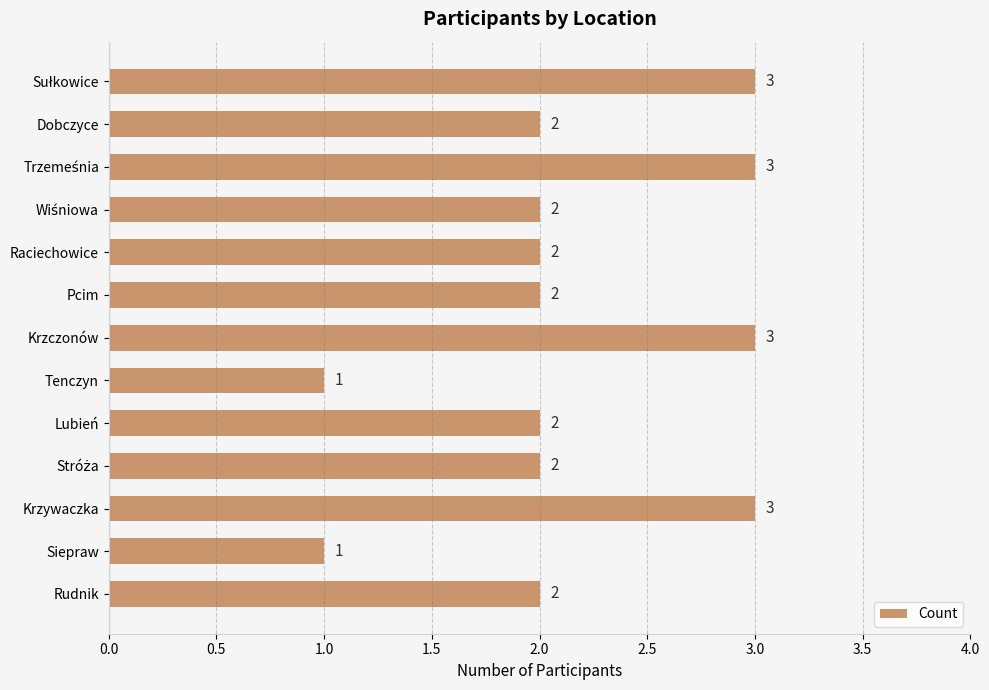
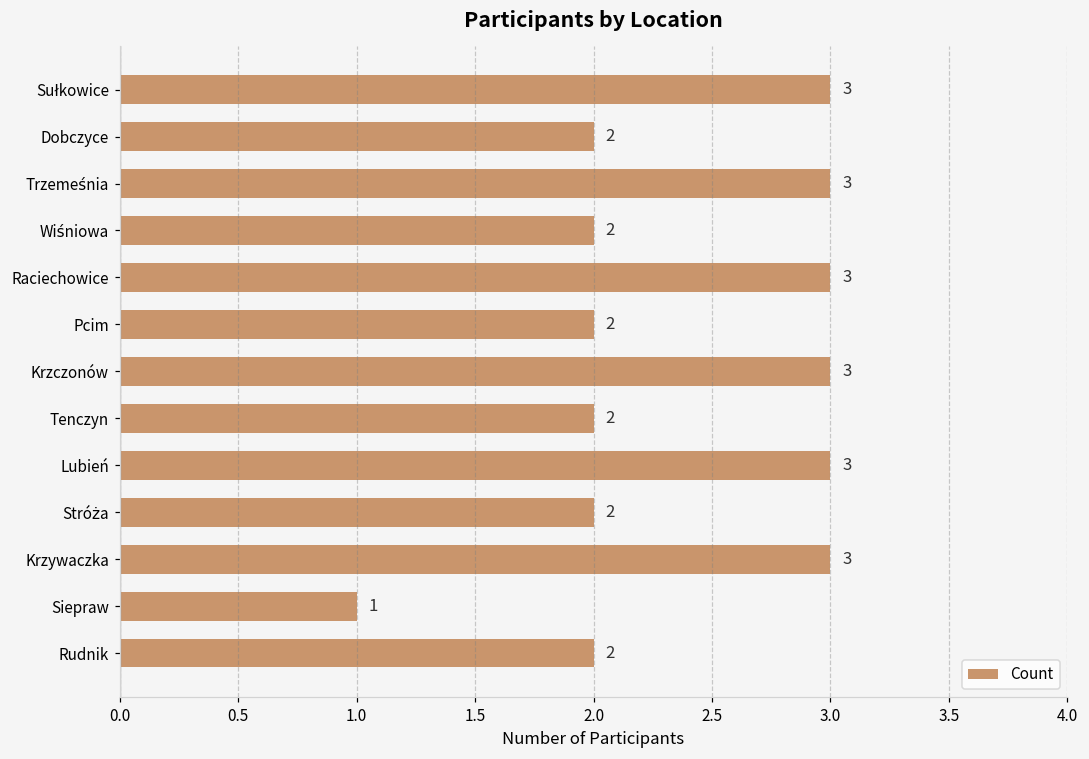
  {
    "Sułkowice": 3,
    "Dobczyce": 2,
    "Trzemeśnia": 3,
    "Wiśniowa": 2,
-   "Raciechowice": 2,
+   "Raciechowice": 3,
    "Pcim": 2,
    "Krzczonów": 3,
-   "Tenczyn": 1,
-   "Lubień": 2,
+   "Tenczyn": 2,
+   "Lubień": 3,
    "Stróża": 2,
    "Krzywaczka": 3,
    "Siepraw": 1,
    "Rudnik": 2
  }
